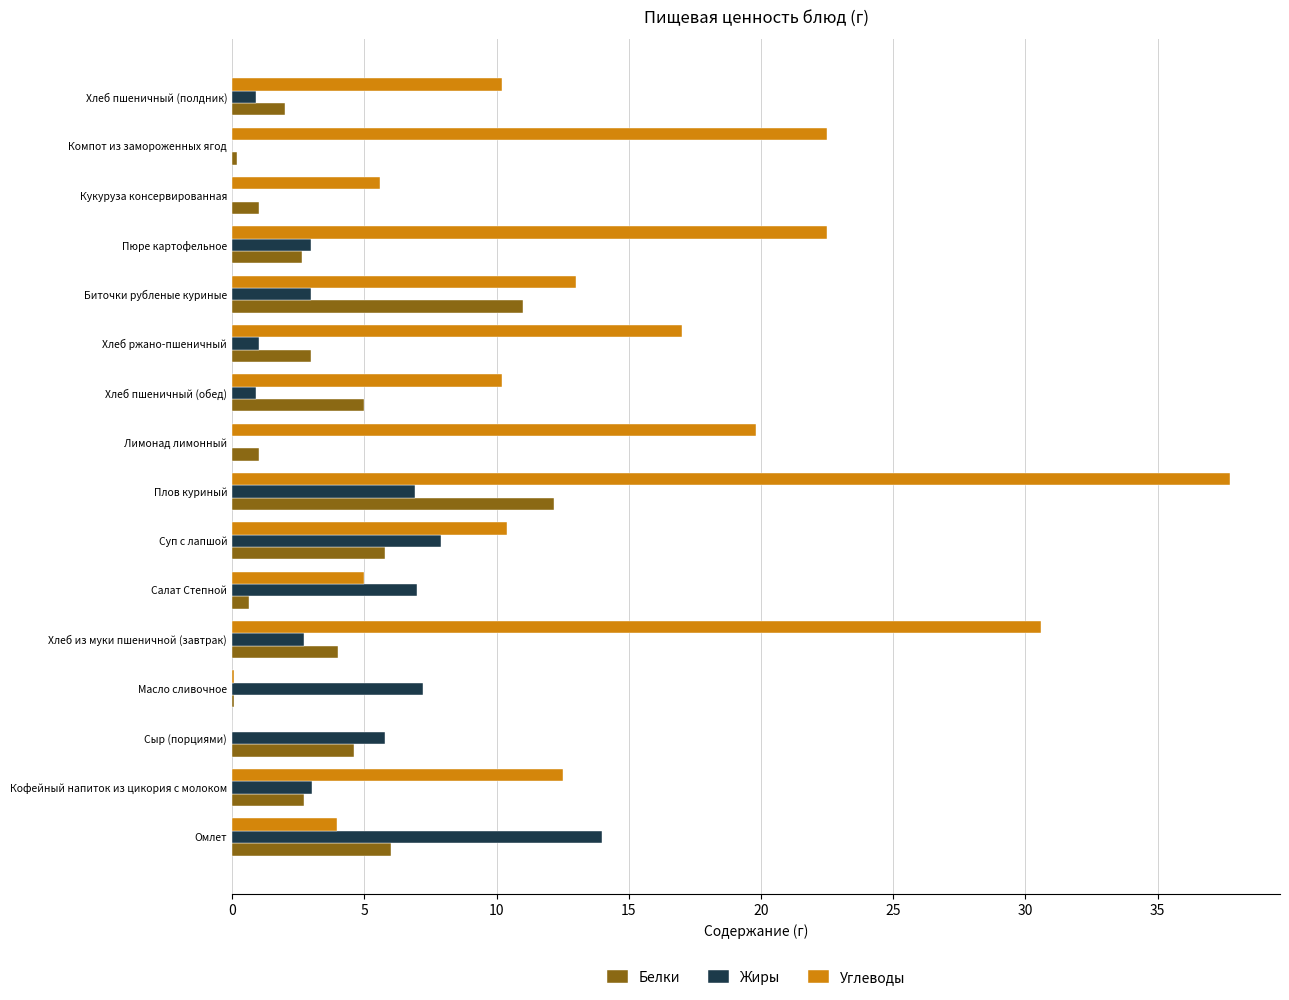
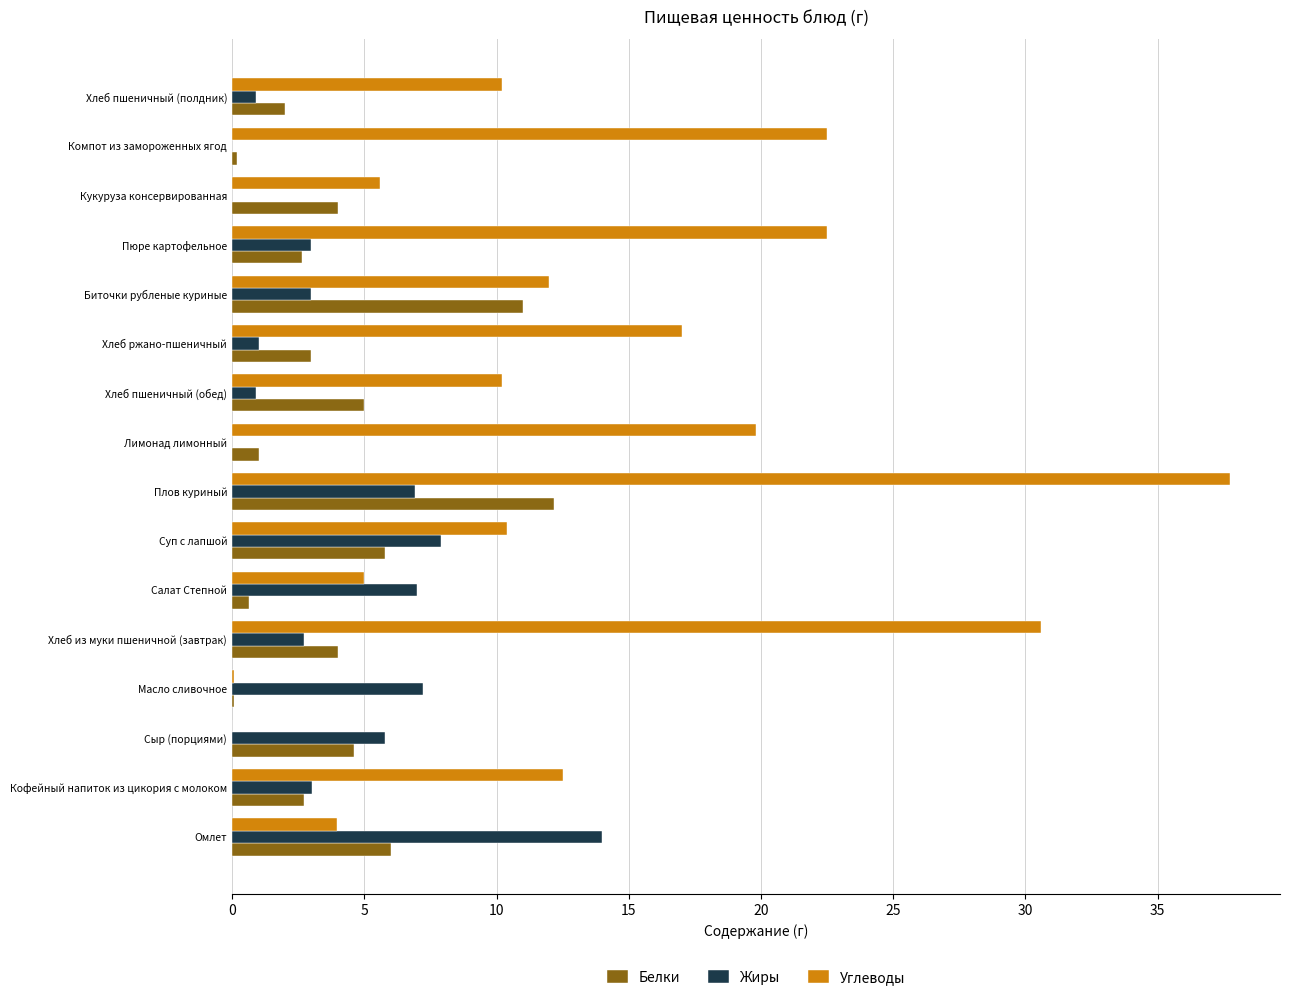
  {
    "Белки": {
      "Хлеб пшеничный (полдник)": 2,
      "Компот из замороженных ягод": 0.2,
-     "Кукуруза консервированная": 1,
+     "Кукуруза консервированная": 4,
      "Пюре картофельное": 2.7,
      "Биточки рубленые куриные": 11,
      "Хлеб ржано-пшеничный": 3,
      "Хлеб пшеничный (обед)": 5,
      "Лимонад лимонный": 1,
      "Плов куриный": 12.2,
      "Суп с лапшой": 5.8,
      "Салат Степной": 0.6,
      "Хлеб из муки пшеничной (завтрак)": 4,
      "Сыр (порциями)": 4.6,
      "Кофейный напиток из цикория с молоком": 2.7,
      "Омлет": 6
    },
    "Жиры": {
      "Хлеб пшеничный (полдник)": 0.9,
      "Компот из замороженных ягод": 0,
      "Кукуруза консервированная": 0,
      "Пюре картофельное": 3,
      "Биточки рубленые куриные": 3,
      "Хлеб ржано-пшеничный": 1,
      "Хлеб пшеничный (обед)": 0.9,
      "Лимонад лимонный": 0,
      "Плов куриный": 7,
      "Суп с лапшой": 7.9,
      "Салат Степной": 7,
      "Хлеб из муки пшеничной (завтрак)": 2.7,
      "Масло сливочное": 7.2,
      "Сыр (порциями)": 5.8,
      "Кофейный напиток из цикория с молоком": 3,
      "Омлет": 14
    },
    "Углеводы": {
      "Хлеб пшеничный (полдник)": 10.2,
      "Компот из замороженных ягод": 22.5,
      "Кукуруза консервированная": 5.6,
      "Пюре картофельное": 22.5,
-     "Биточки рубленые куриные": 13,
+     "Биточки рубленые куриные": 12,
      "Хлеб ржано-пшеничный": 17,
      "Хлеб пшеничный (обед)": 10.2,
      "Лимонад лимонный": 19.8,
      "Плов куриный": 37.7,
      "Суп с лапшой": 10.4,
      "Салат Степной": 5,
      "Хлеб из муки пшеничной (завтрак)": 30.6,
      "Сыр (порциями)": 0,
      "Кофейный напиток из цикория с молоком": 12.5,
      "Омлет": 4
    }
  }
